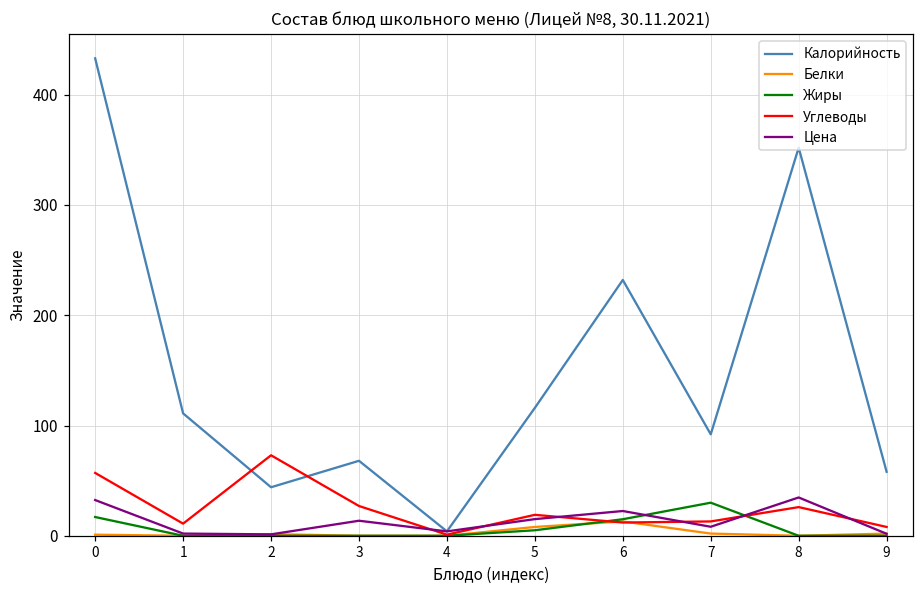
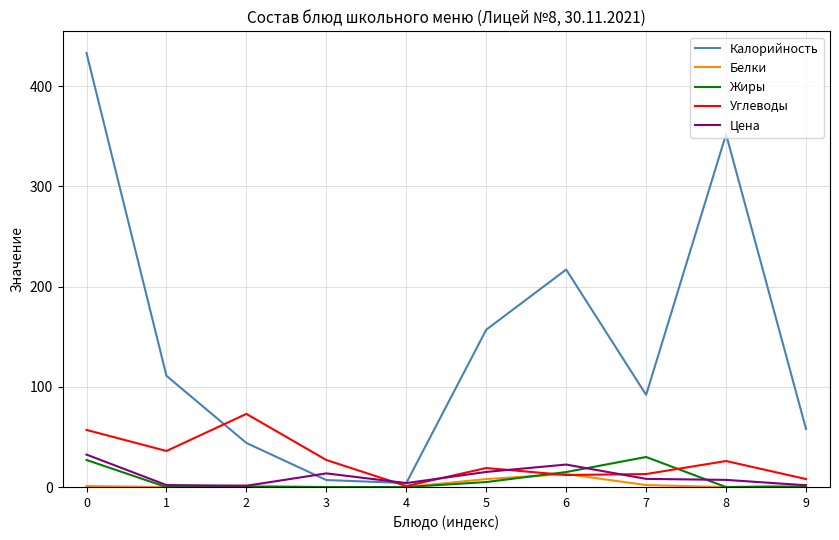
  {
    "Калорийность": {
      "0": 433,
      "1": 111,
      "2": 44,
-     "3": 68,
-     "5": 116,
-     "6": 232,
+     "3": 7,
+     "5": 157,
+     "6": 217,
      "7": 92,
      "9": 58
    },
    "Белки": {
      "0": 1,
      "5": 8,
      "7": 2
    },
    "Жиры": {
-     "0": 17,
+     "0": 27,
      "5": 5,
      "7": 30
    },
    "Углеводы": {
      "0": 57,
-     "1": 11,
+     "1": 36,
      "2": 73,
      "3": 27,
      "5": 19,
      "7": 13,
      "8": 26,
      "9": 8
    },
    "Цена": {
      "0": 32,
      "3": 14,
      "5": 15,
      "6": 22,
      "7": 8,
-     "8": 35
+     "8": 7
    }
  }
